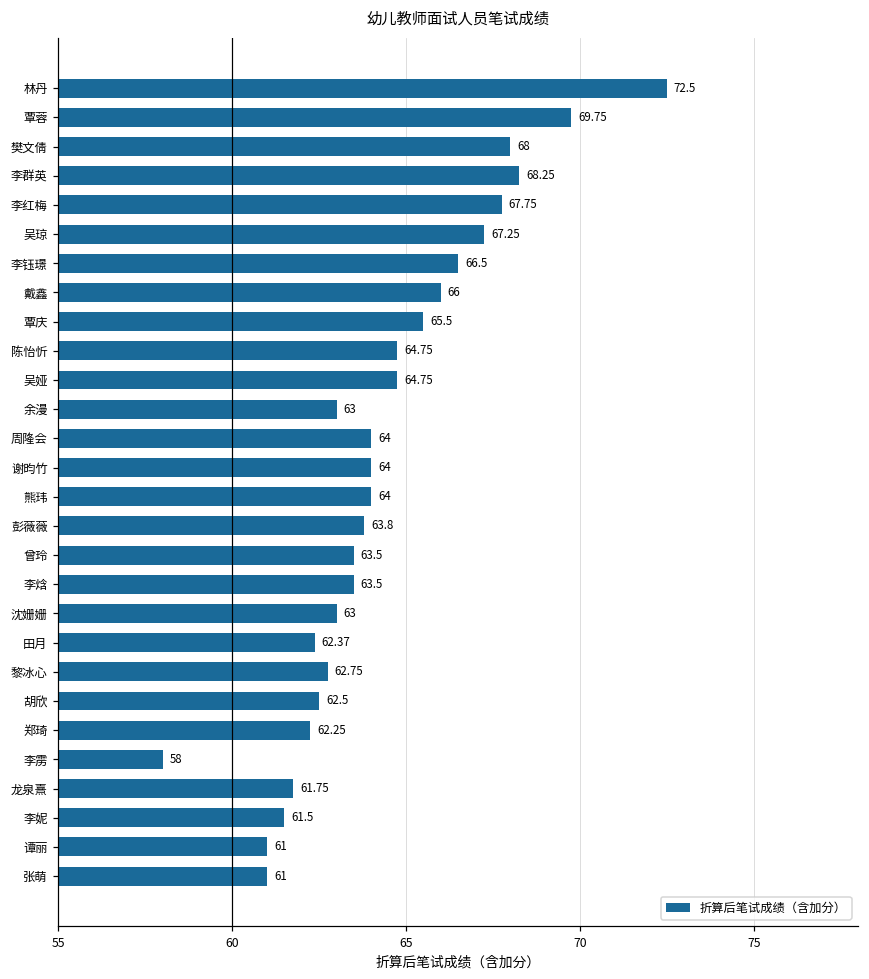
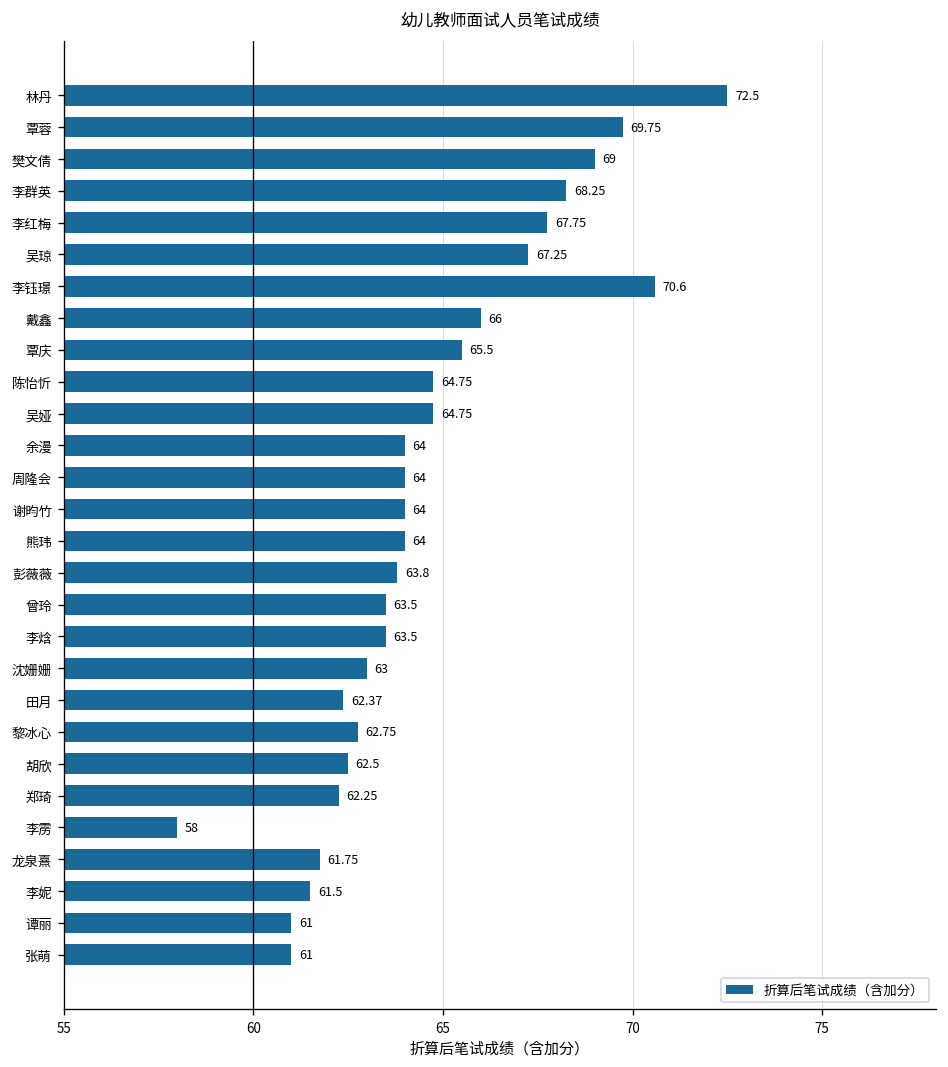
  {
    "林丹": 72.5,
    "覃蓉": 69.75,
-   "樊文倩": 68,
+   "樊文倩": 69,
    "李群英": 68.25,
    "李红梅": 67.75,
    "吴琼": 67.25,
-   "李钰璟": 66.5,
+   "李钰璟": 70.6,
    "戴鑫": 66,
    "覃庆": 65.5,
    "陈怡忻": 64.75,
    "吴娅": 64.75,
-   "余漫": 63,
+   "余漫": 64,
    "周隆会": 64,
    "谢昀竹": 64,
    "熊玮": 64,
    "彭薇薇": 63.8,
    "曾玲": 63.5,
    "李焓": 63.5,
    "沈姗姗": 63,
    "田月": 62.37,
    "黎冰心": 62.75,
    "胡欣": 62.5,
    "郑琦": 62.25,
    "李雳": 58,
    "龙泉熹": 61.75,
    "李妮": 61.5,
    "谭丽": 61,
    "张萌": 61
  }
